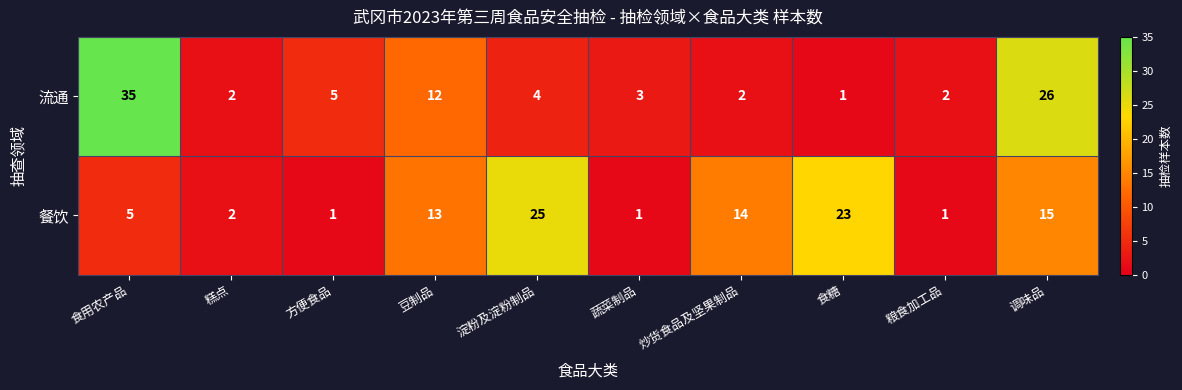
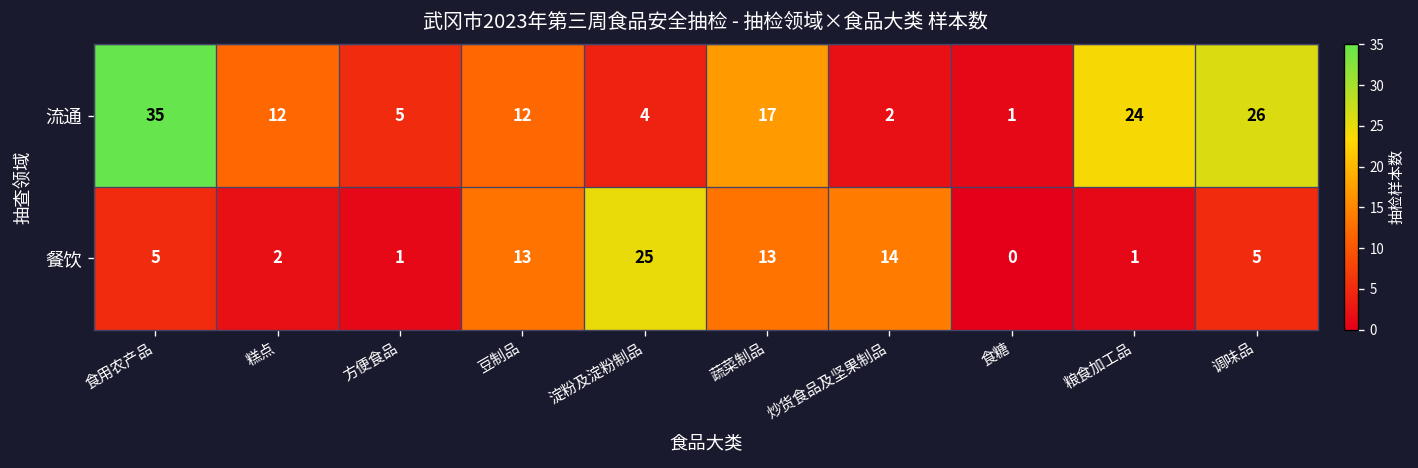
  {
    "流通": {
      "食用农产品": 35,
-     "糕点": 2,
+     "糕点": 12,
      "方便食品": 5,
      "豆制品": 12,
      "淀粉及淀粉制品": 4,
-     "蔬菜制品": 3,
+     "蔬菜制品": 17,
      "炒货食品及坚果制品": 2,
      "食糖": 1,
-     "粮食加工品": 2,
+     "粮食加工品": 24,
      "调味品": 26
    },
    "餐饮": {
      "食用农产品": 5,
      "糕点": 2,
      "方便食品": 1,
      "豆制品": 13,
      "淀粉及淀粉制品": 25,
-     "蔬菜制品": 1,
+     "蔬菜制品": 13,
      "炒货食品及坚果制品": 14,
-     "食糖": 23,
+     "食糖": 0,
      "粮食加工品": 1,
-     "调味品": 15
+     "调味品": 5
    }
  }
